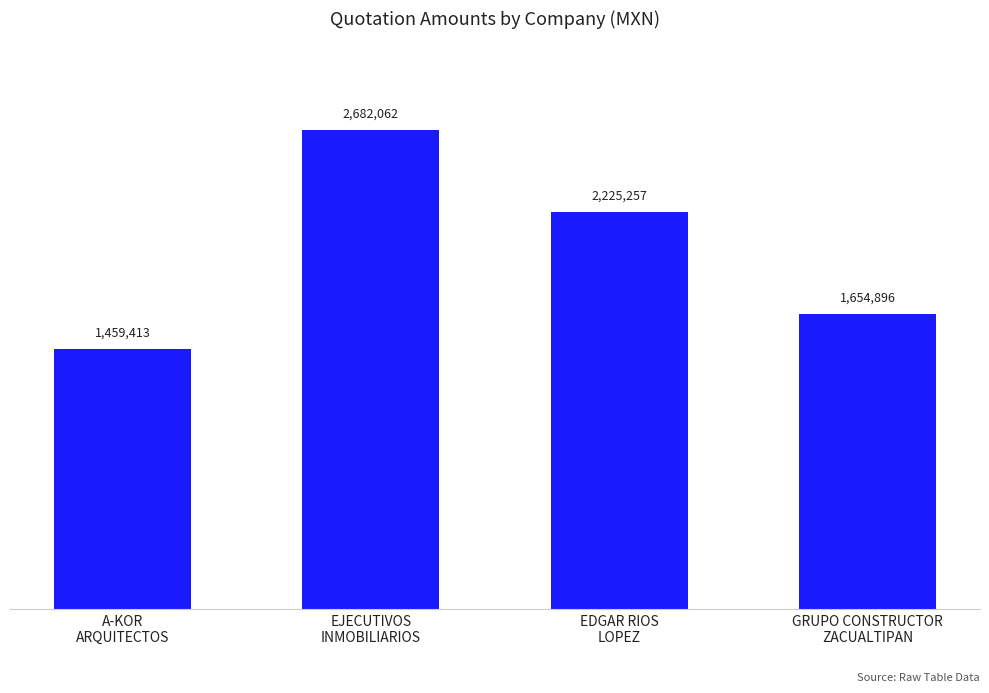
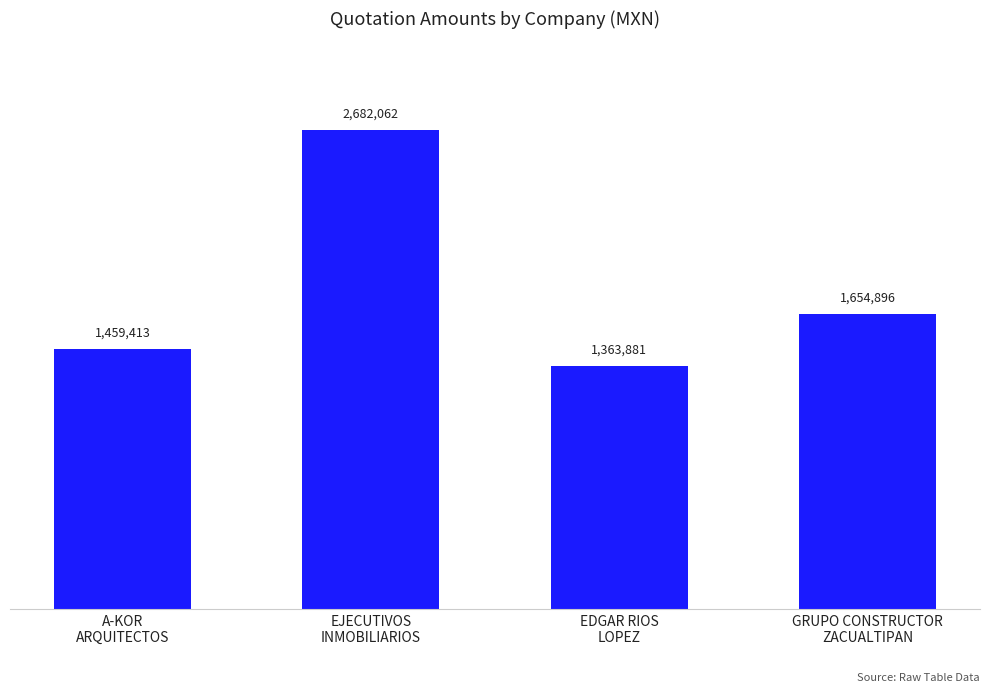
  {
    "A-KOR ARQUITECTOS": "1,459,413",
    "EJECUTIVOS INMOBILIARIOS": "2,682,062",
-   "EDGAR RIOS LOPEZ": "2,225,257",
+   "EDGAR RIOS LOPEZ": "1,363,881",
    "GRUPO CONSTRUCTOR ZACUALTIPAN": "1,654,896"
  }
